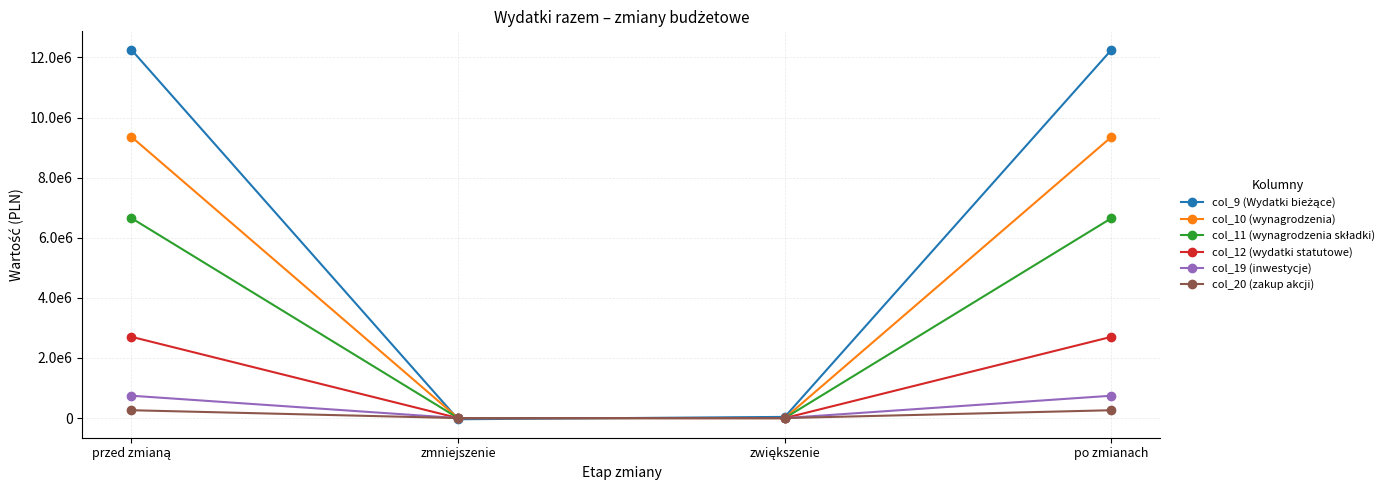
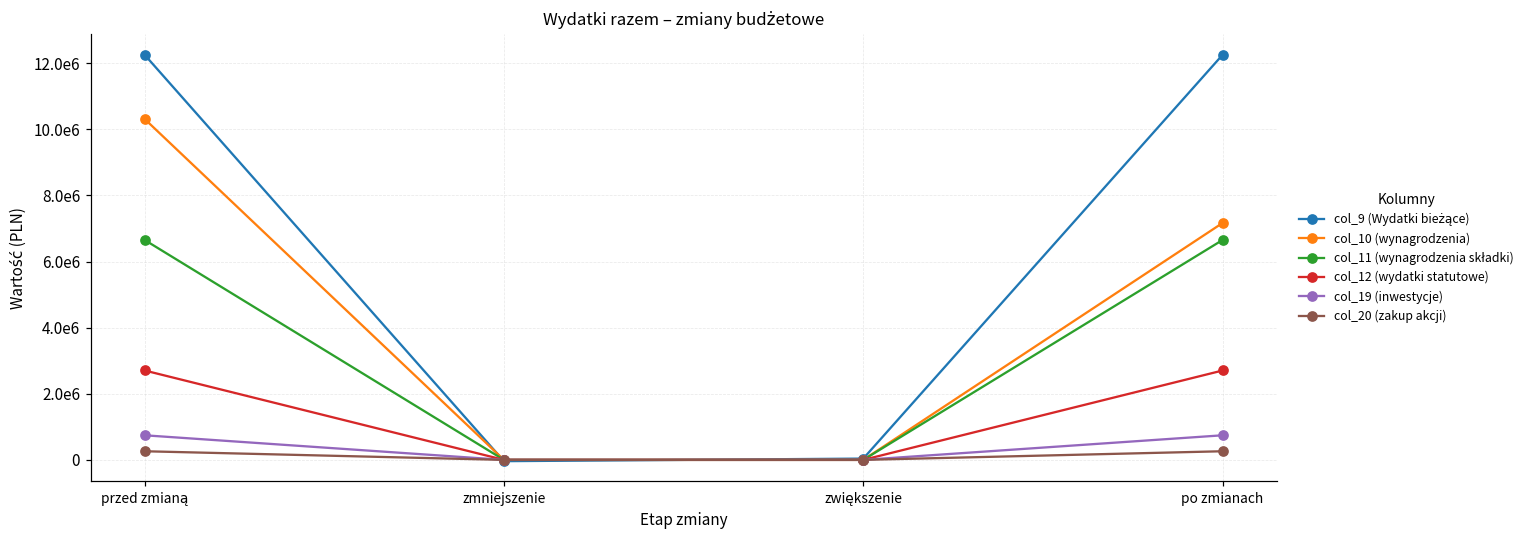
  {
    "col_9 (Wydatki bieżące)": {
      "przed zmianą": 12300000,
      "po zmianach": 12300000
    },
    "col_10 (wynagrodzenia)": {
-     "przed zmianą": 9400000,
-     "po zmianach": 9400000
+     "przed zmianą": 10300000,
+     "po zmianach": 7200000
    },
    "col_11 (wynagrodzenia składki)": {
      "przed zmianą": 6700000,
      "po zmianach": 6700000
    },
    "col_12 (wydatki statutowe)": {
      "przed zmianą": 2700000,
      "po zmianach": 2700000
    },
    "col_19 (inwestycje)": {
      "przed zmianą": 700000,
      "po zmianach": 700000
    },
    "col_20 (zakup akcji)": {
      "przed zmianą": 300000,
      "po zmianach": 300000
    }
  }
